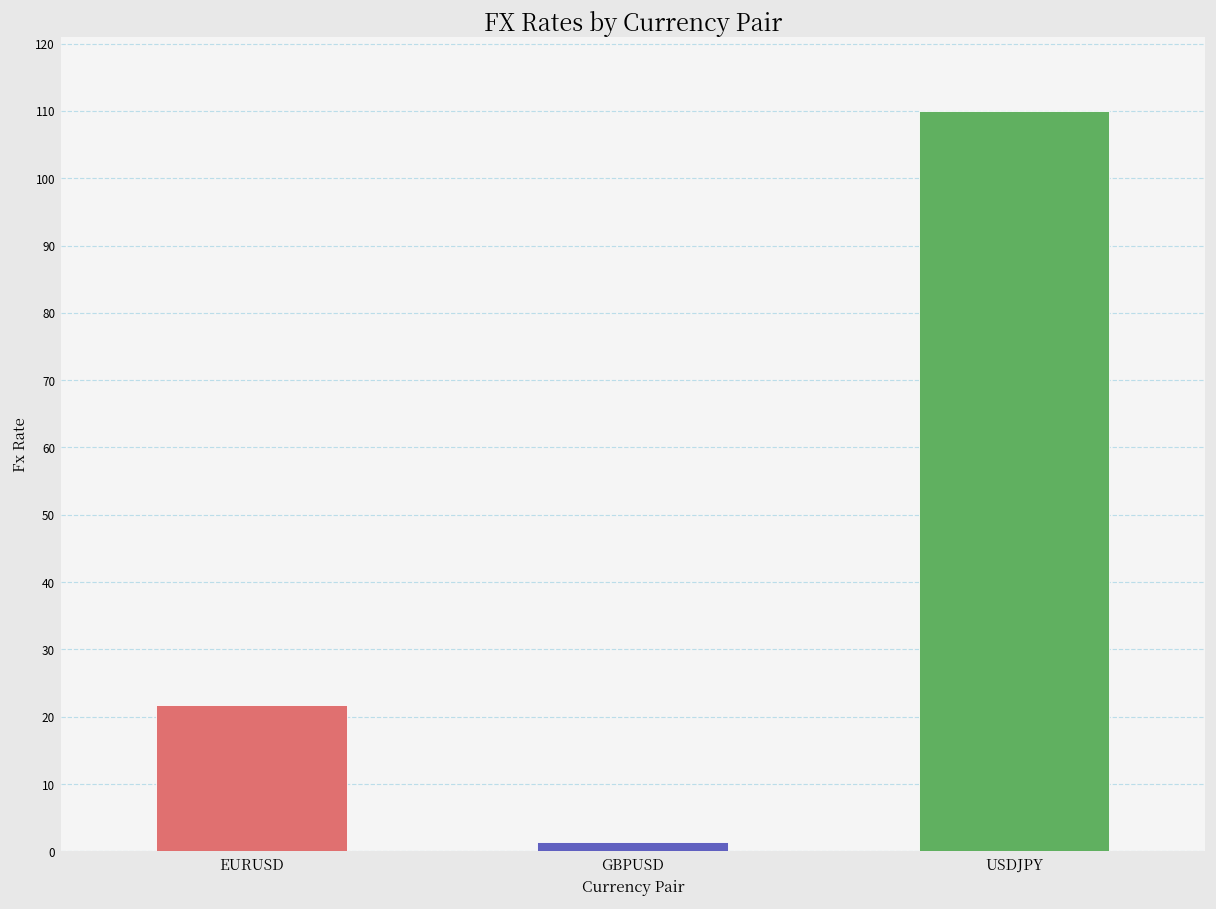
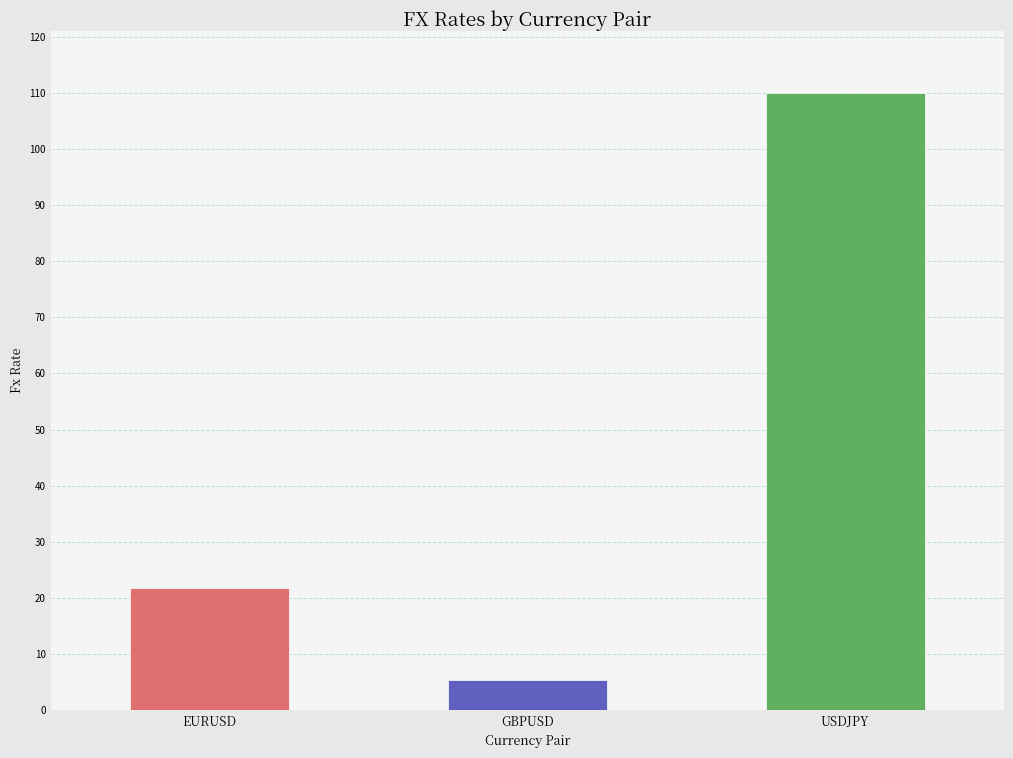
  {
    "EURUSD": 22,
-   "GBPUSD": 1,
+   "GBPUSD": 5,
    "USDJPY": 110
  }
